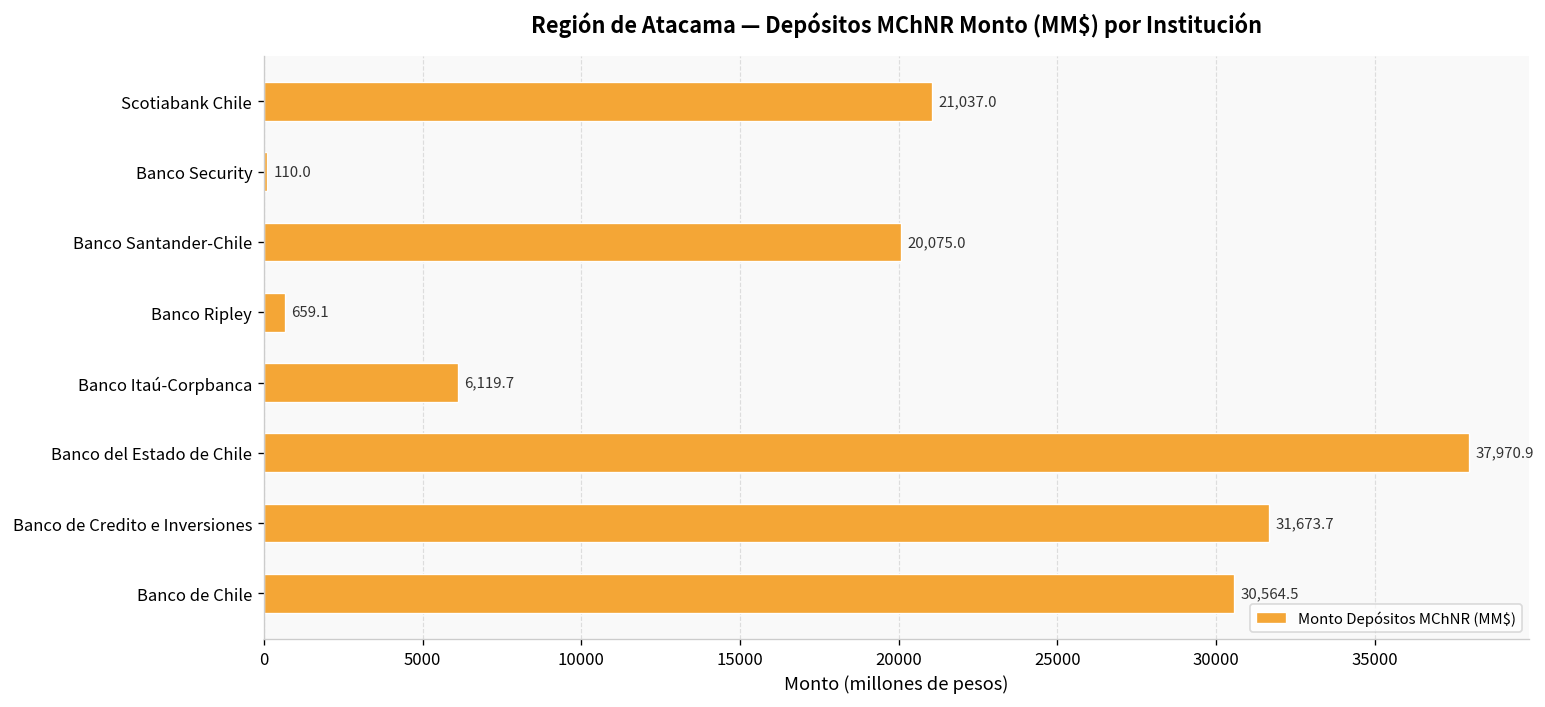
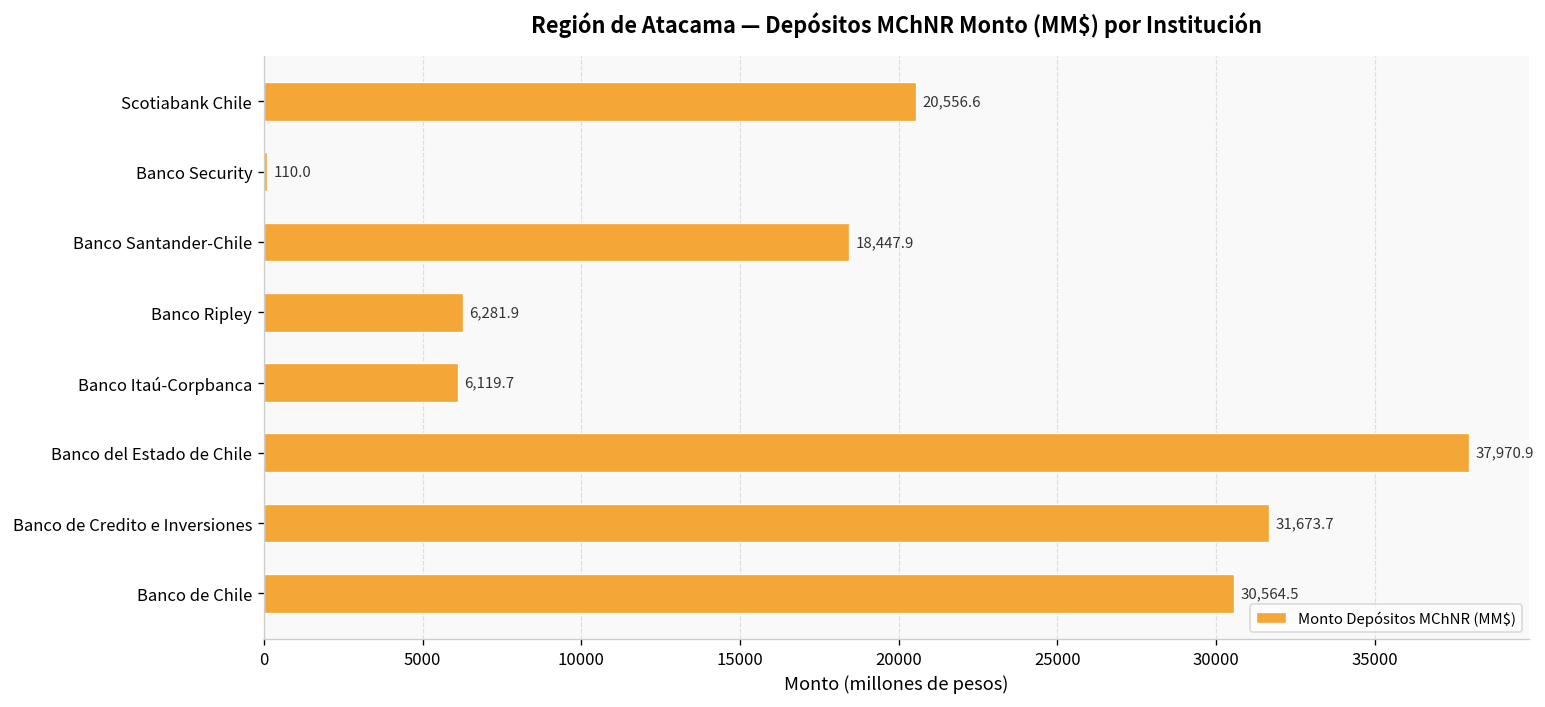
  {
-   "Scotiabank Chile": "21,037.0",
+   "Scotiabank Chile": "20,556.6",
    "Banco Security": "110.0",
-   "Banco Santander-Chile": "20,075.0",
-   "Banco Ripley": "659.1",
+   "Banco Santander-Chile": "18,447.9",
+   "Banco Ripley": "6,281.9",
    "Banco Itaú-Corpbanca": "6,119.7",
    "Banco del Estado de Chile": "37,970.9",
    "Banco de Credito e Inversiones": "31,673.7",
    "Banco de Chile": "30,564.5"
  }
